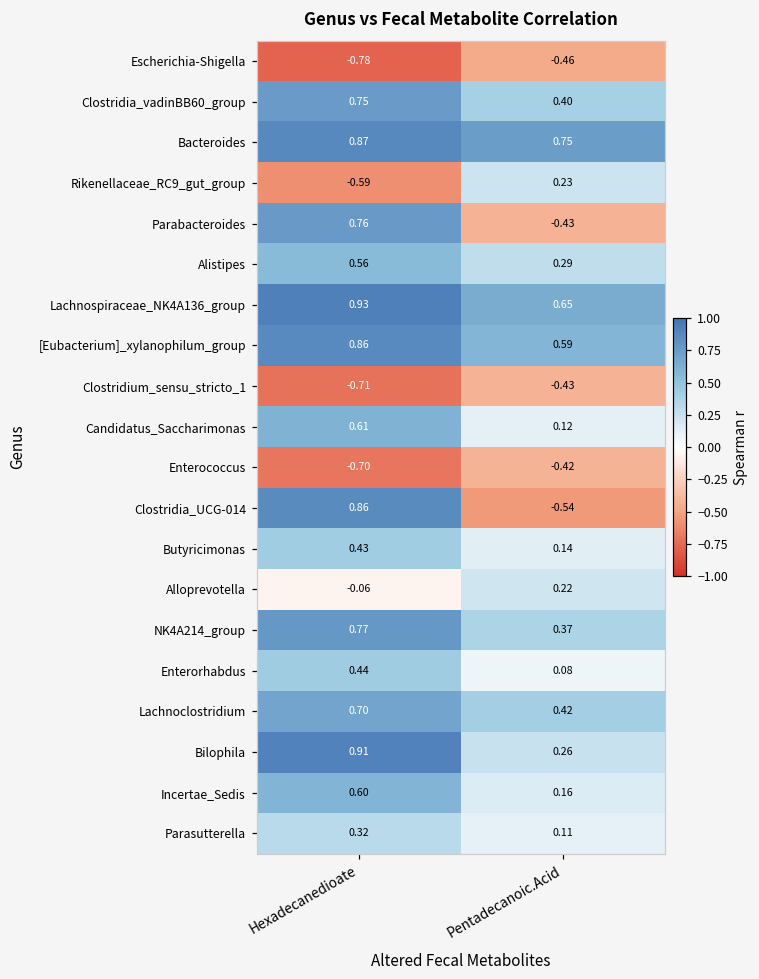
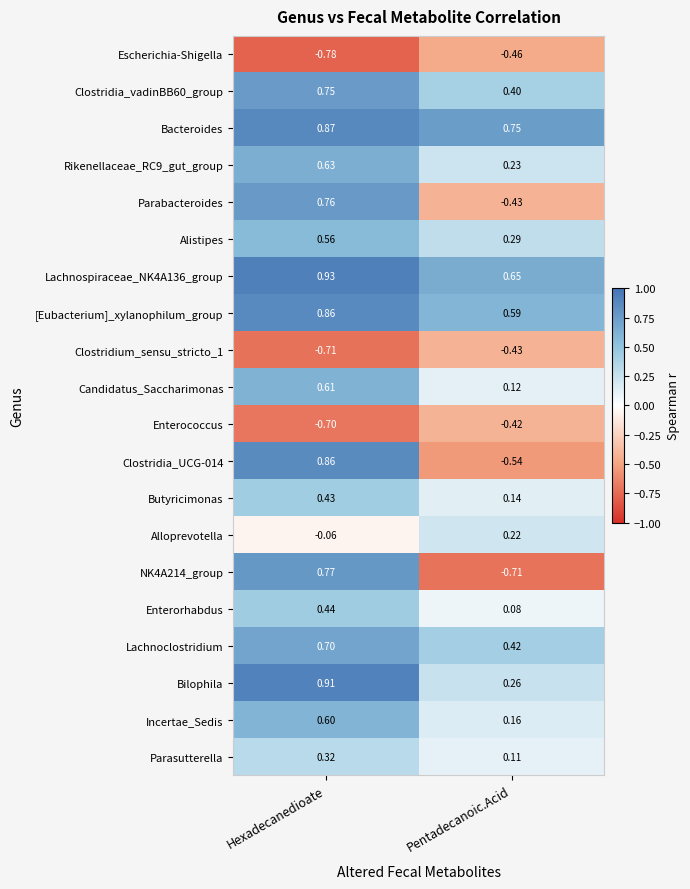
  {
    "Escherichia-Shigella": {
      "Hexadecanedioate": -0.78,
      "Pentadecanoic.Acid": -0.46
    },
    "Clostridia_vadinBB60_group": {
      "Hexadecanedioate": 0.75,
      "Pentadecanoic.Acid": 0.40
    },
    "Bacteroides": {
      "Hexadecanedioate": 0.87,
      "Pentadecanoic.Acid": 0.75
    },
    "Rikenellaceae_RC9_gut_group": {
-     "Hexadecanedioate": -0.59,
+     "Hexadecanedioate": 0.63,
      "Pentadecanoic.Acid": 0.23
    },
    "Parabacteroides": {
      "Hexadecanedioate": 0.76,
      "Pentadecanoic.Acid": -0.43
    },
    "Alistipes": {
      "Hexadecanedioate": 0.56,
      "Pentadecanoic.Acid": 0.29
    },
    "Lachnospiraceae_NK4A136_group": {
      "Hexadecanedioate": 0.93,
      "Pentadecanoic.Acid": 0.65
    },
    "[Eubacterium]_xylanophilum_group": {
      "Hexadecanedioate": 0.86,
      "Pentadecanoic.Acid": 0.59
    },
    "Clostridium_sensu_stricto_1": {
      "Hexadecanedioate": -0.71,
      "Pentadecanoic.Acid": -0.43
    },
    "Candidatus_Saccharimonas": {
      "Hexadecanedioate": 0.61,
      "Pentadecanoic.Acid": 0.12
    },
    "Enterococcus": {
      "Hexadecanedioate": -0.70,
      "Pentadecanoic.Acid": -0.42
    },
    "Clostridia_UCG-014": {
      "Hexadecanedioate": 0.86,
      "Pentadecanoic.Acid": -0.54
    },
    "Butyricimonas": {
      "Hexadecanedioate": 0.43,
      "Pentadecanoic.Acid": 0.14
    },
    "Alloprevotella": {
      "Hexadecanedioate": -0.06,
      "Pentadecanoic.Acid": 0.22
    },
    "NK4A214_group": {
      "Hexadecanedioate": 0.77,
-     "Pentadecanoic.Acid": 0.37
+     "Pentadecanoic.Acid": -0.71
    },
    "Enterorhabdus": {
      "Hexadecanedioate": 0.44,
      "Pentadecanoic.Acid": 0.08
    },
    "Lachnoclostridium": {
      "Hexadecanedioate": 0.70,
      "Pentadecanoic.Acid": 0.42
    },
    "Bilophila": {
      "Hexadecanedioate": 0.91,
      "Pentadecanoic.Acid": 0.26
    },
    "Incertae_Sedis": {
      "Hexadecanedioate": 0.60,
      "Pentadecanoic.Acid": 0.16
    },
    "Parasutterella": {
      "Hexadecanedioate": 0.32,
      "Pentadecanoic.Acid": 0.11
    }
  }
